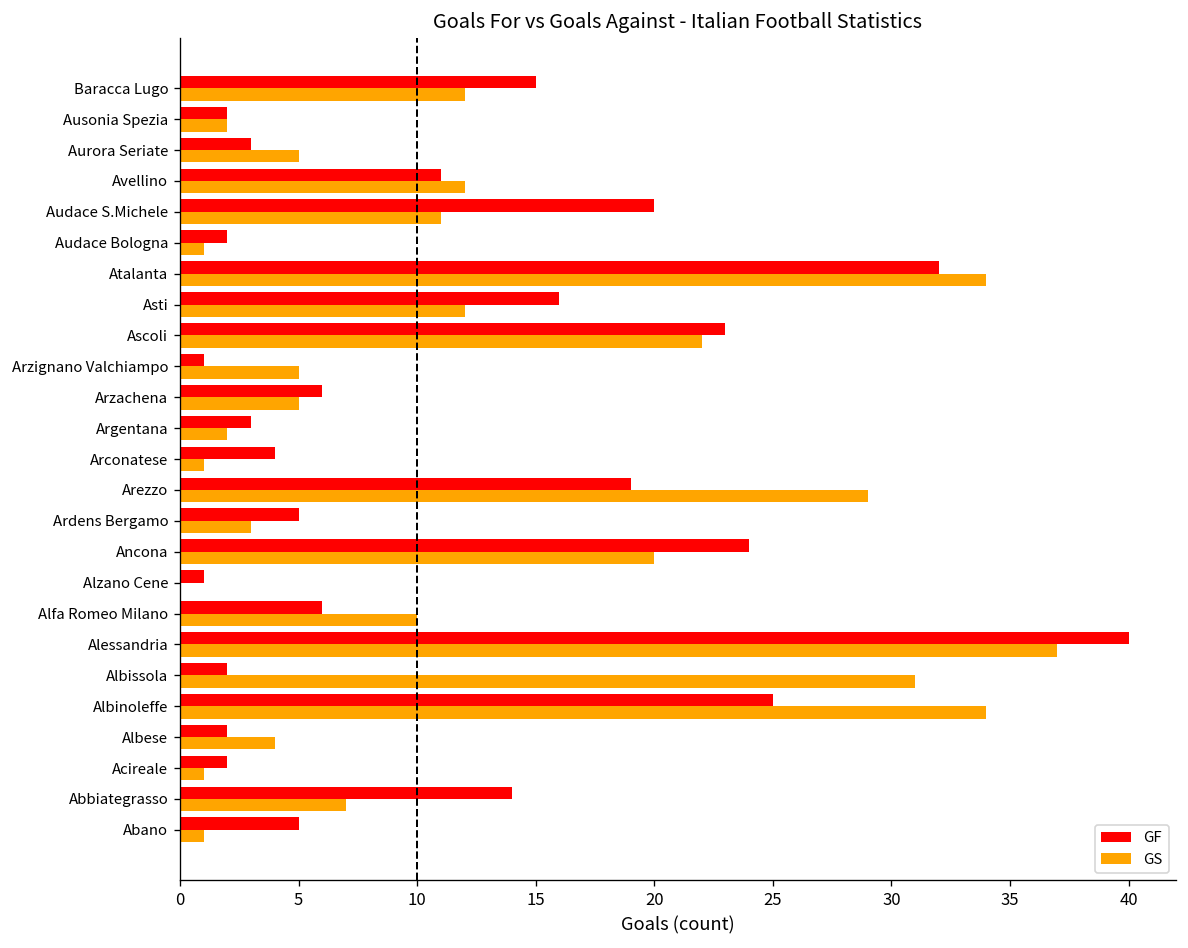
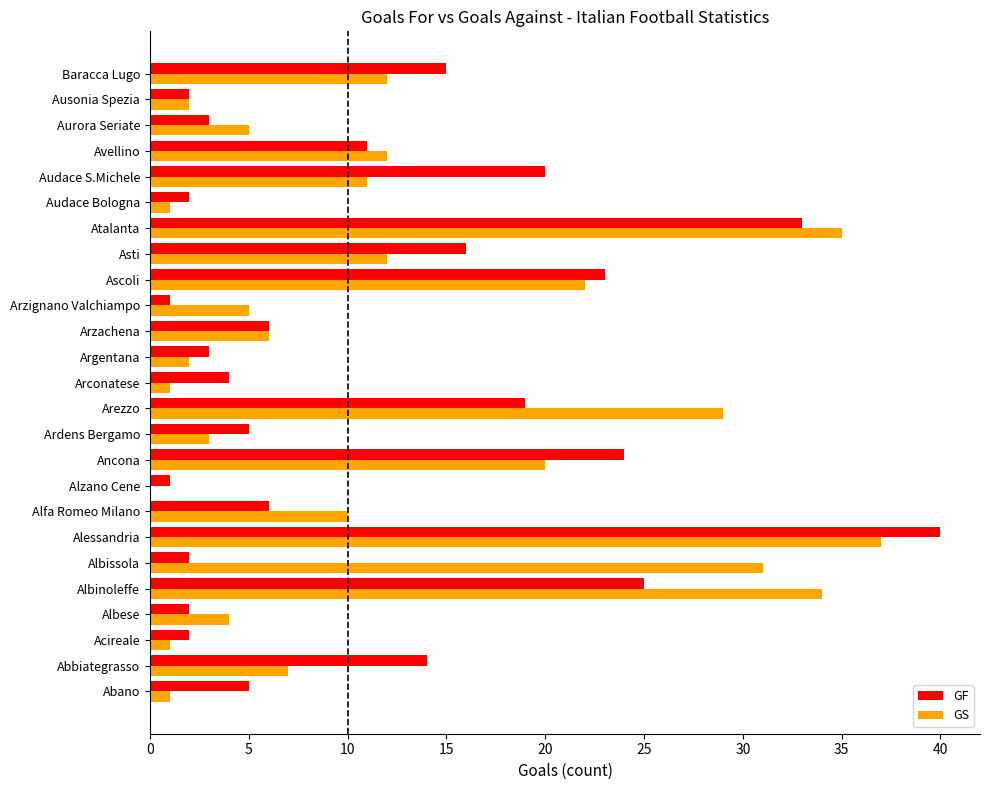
  {
    "GF": {
      "Baracca Lugo": 15,
      "Ausonia Spezia": 2,
      "Aurora Seriate": 3,
      "Avellino": 11,
      "Audace S.Michele": 20,
      "Audace Bologna": 2,
-     "Atalanta": 32,
+     "Atalanta": 33,
      "Asti": 16,
      "Ascoli": 23,
      "Arzignano Valchiampo": 1,
      "Arzachena": 6,
      "Argentana": 3,
      "Arconatese": 4,
      "Arezzo": 19,
      "Ardens Bergamo": 5,
      "Ancona": 24,
      "Alzano Cene": 1,
      "Alfa Romeo Milano": 6,
      "Alessandria": 40,
      "Albissola": 2,
      "Albinoleffe": 25,
      "Albese": 2,
      "Acireale": 2,
      "Abbiategrasso": 14,
      "Abano": 5
    },
    "GS": {
      "Baracca Lugo": 12,
      "Ausonia Spezia": 2,
      "Aurora Seriate": 5,
      "Avellino": 12,
      "Audace S.Michele": 11,
      "Audace Bologna": 1,
-     "Atalanta": 34,
+     "Atalanta": 35,
      "Asti": 12,
      "Ascoli": 22,
      "Arzignano Valchiampo": 5,
-     "Arzachena": 5,
+     "Arzachena": 6,
      "Argentana": 2,
      "Arconatese": 1,
      "Arezzo": 29,
      "Ardens Bergamo": 3,
      "Ancona": 20,
      "Alzano Cene": 0,
      "Alfa Romeo Milano": 10,
      "Alessandria": 37,
      "Albissola": 31,
      "Albinoleffe": 34,
      "Albese": 4,
      "Acireale": 1,
      "Abbiategrasso": 7,
      "Abano": 1
    }
  }
